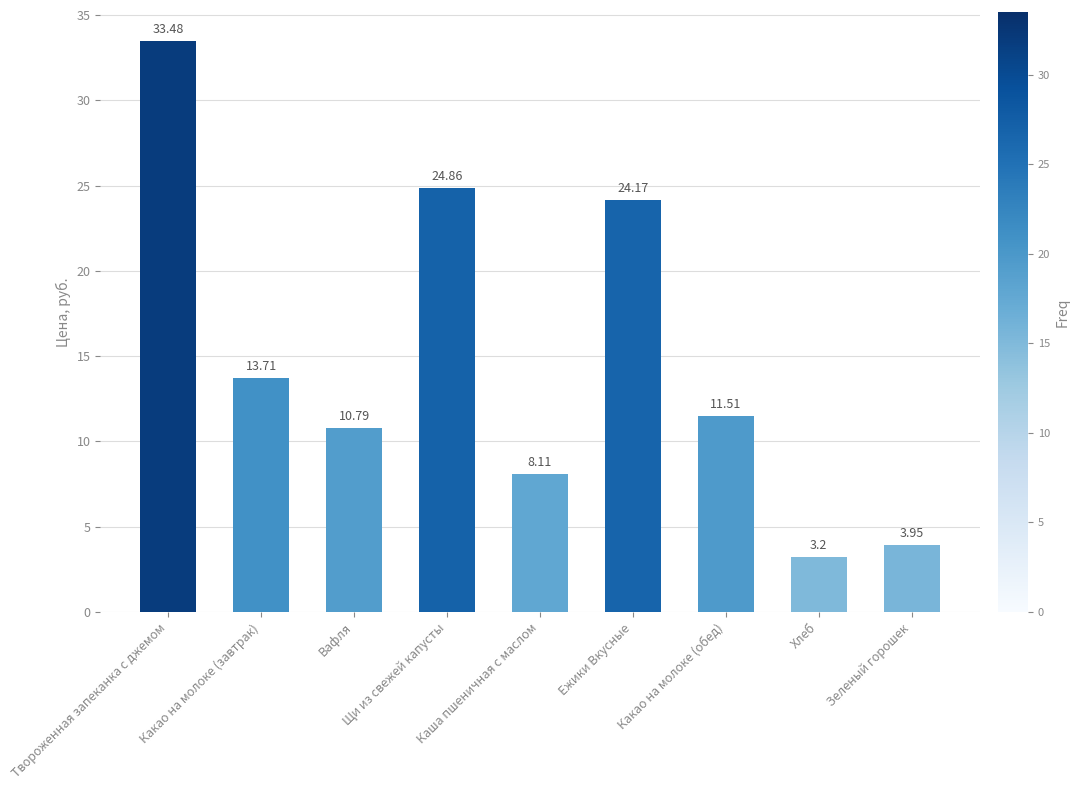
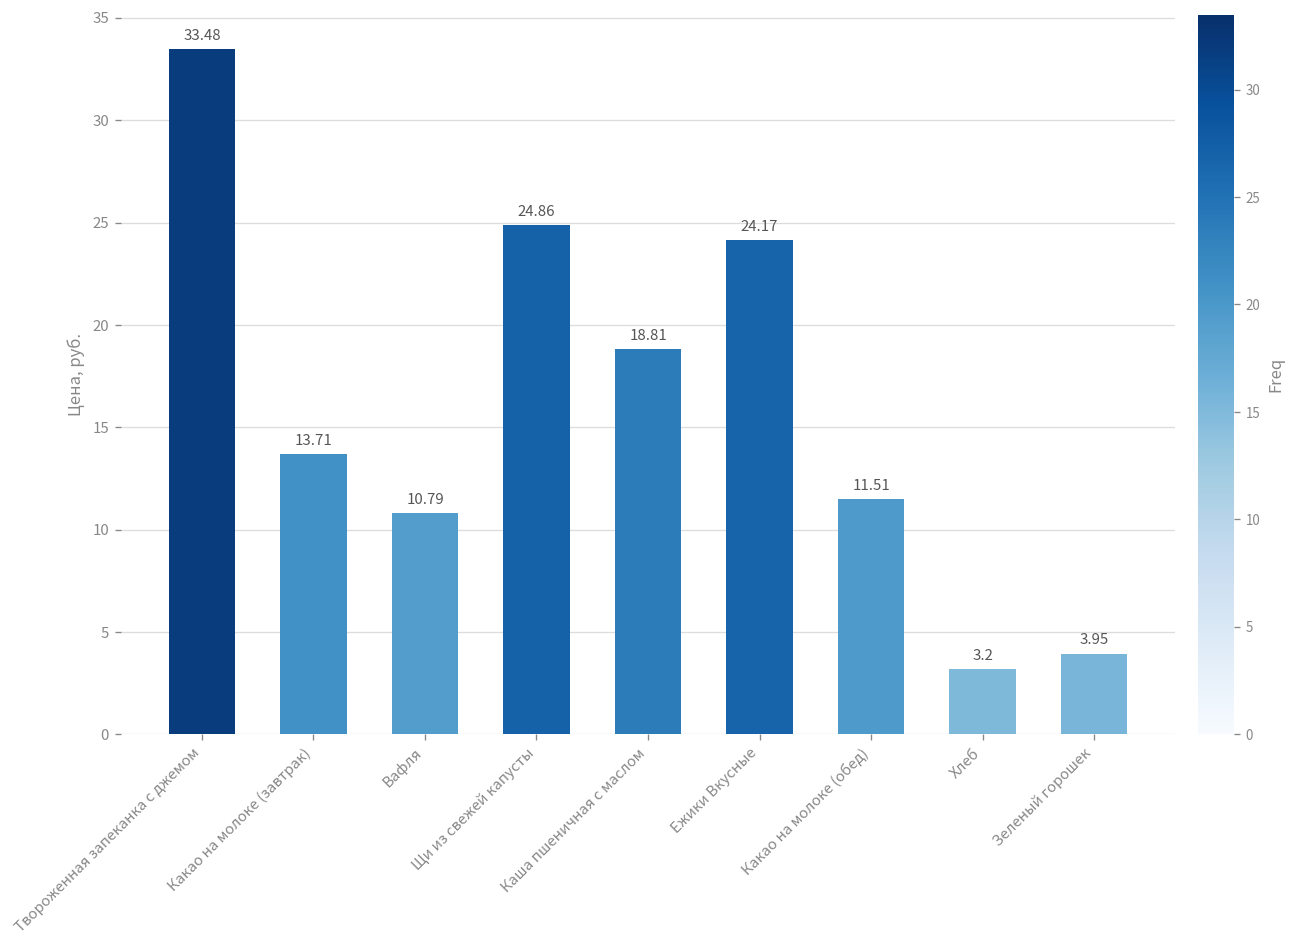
  {
    "Твороженная запеканка с джемом": 33.48,
    "Какао на молоке (завтрак)": 13.71,
    "Вафля": 10.79,
    "Щи из свежей капусты": 24.86,
-   "Каша пшеничная с маслом": 8.11,
+   "Каша пшеничная с маслом": 18.81,
    "Ежики Вкусные": 24.17,
    "Какао на молоке (обед)": 11.51,
    "Хлеб": 3.2,
    "Зеленый горошек": 3.95
  }
